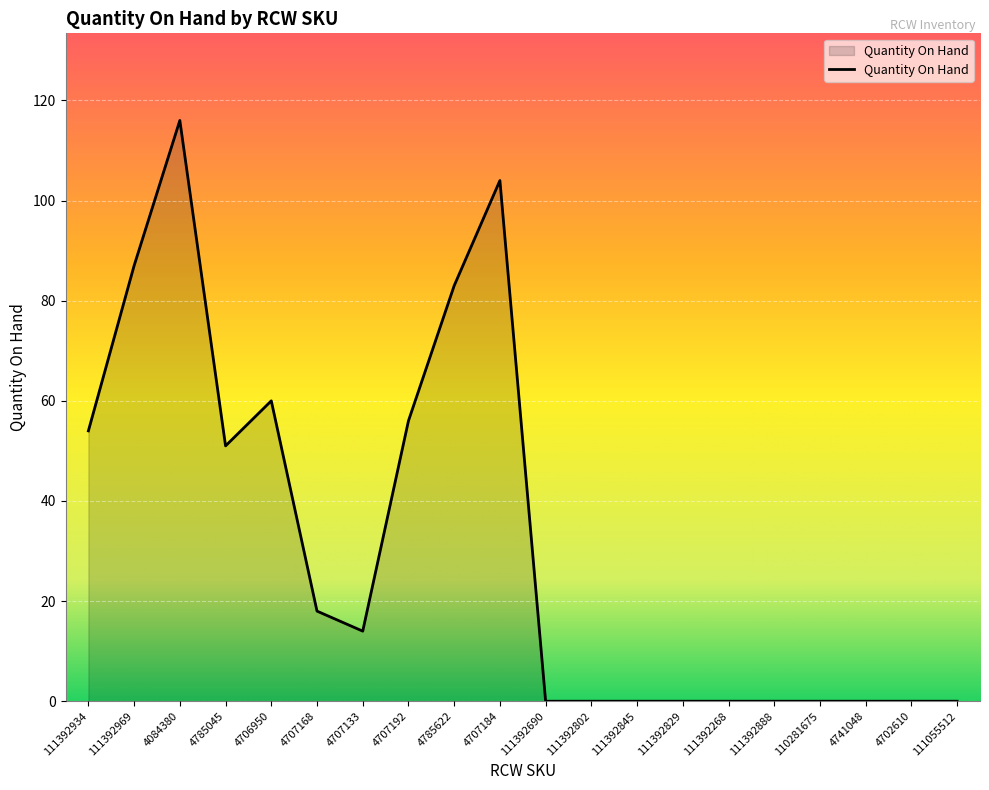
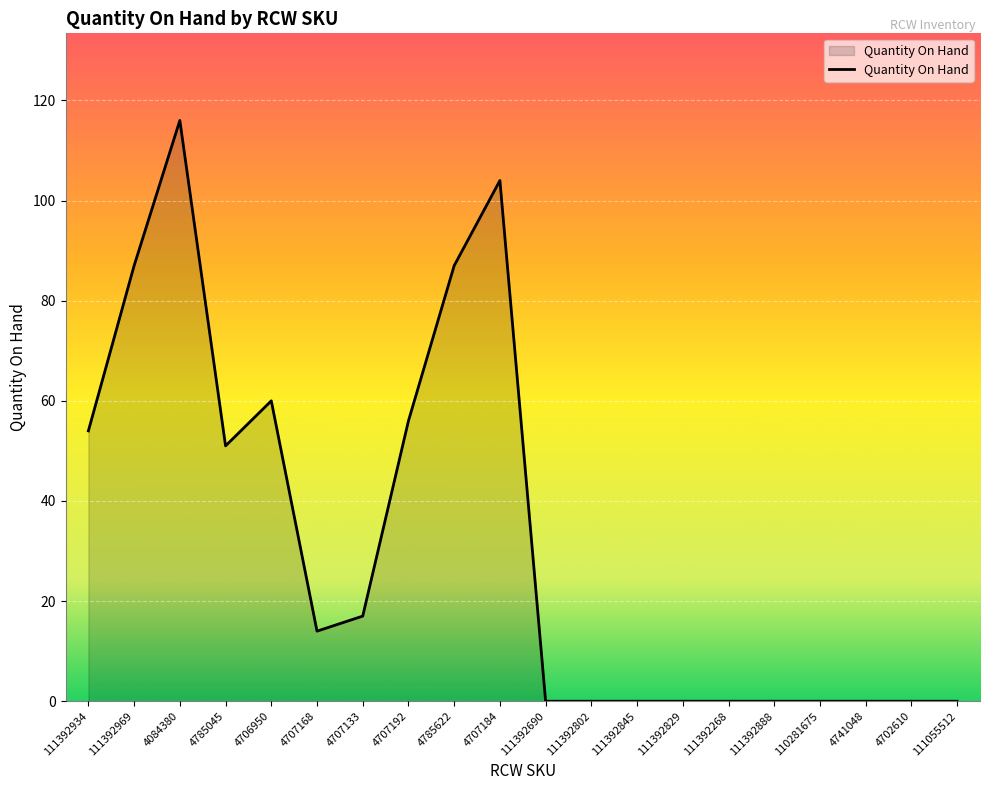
  {
    "111392934": 54,
    "111392969": 87,
    "4084380": 116,
    "4785045": 51,
    "4706950": 60,
-   "4707168": 18,
-   "4707133": 14,
+   "4707168": 14,
+   "4707133": 17,
    "4707192": 56,
-   "4785622": 83,
+   "4785622": 87,
    "4707184": 104,
    "111392690": 0,
    "111392802": 0,
    "111392845": 0,
    "111392829": 0,
    "111392268": 0,
    "111392888": 0,
    "110281675": 0,
    "4741048": 0,
    "4702610": 0,
    "111055512": 0
  }
